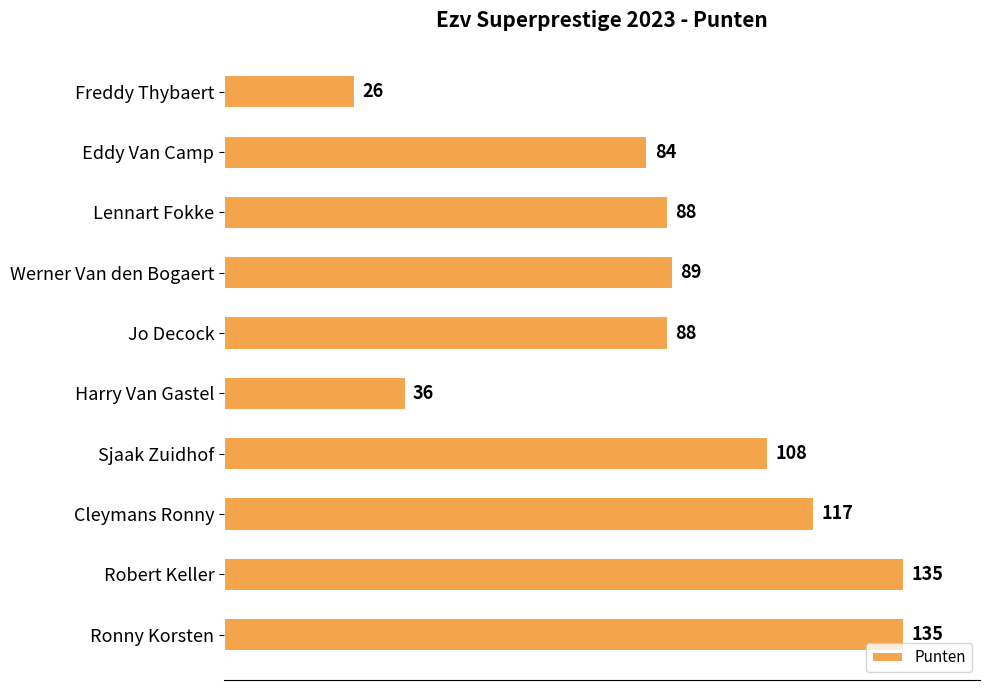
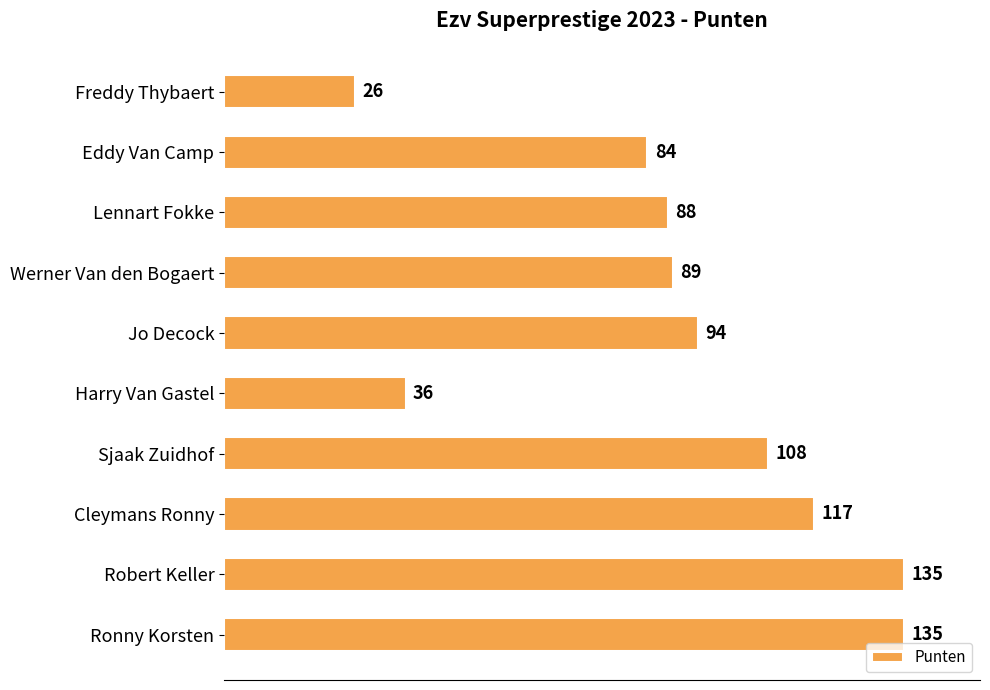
  {
    "Freddy Thybaert": 26,
    "Eddy Van Camp": 84,
    "Lennart Fokke": 88,
    "Werner Van den Bogaert": 89,
-   "Jo Decock": 88,
+   "Jo Decock": 94,
    "Harry Van Gastel": 36,
    "Sjaak Zuidhof": 108,
    "Cleymans Ronny": 117,
    "Robert Keller": 135
  }
